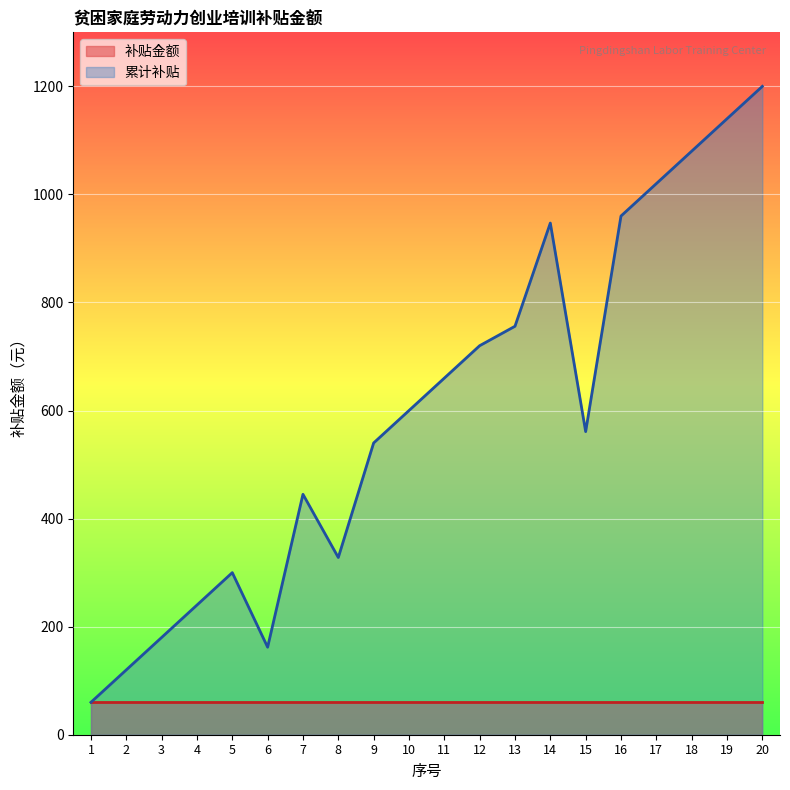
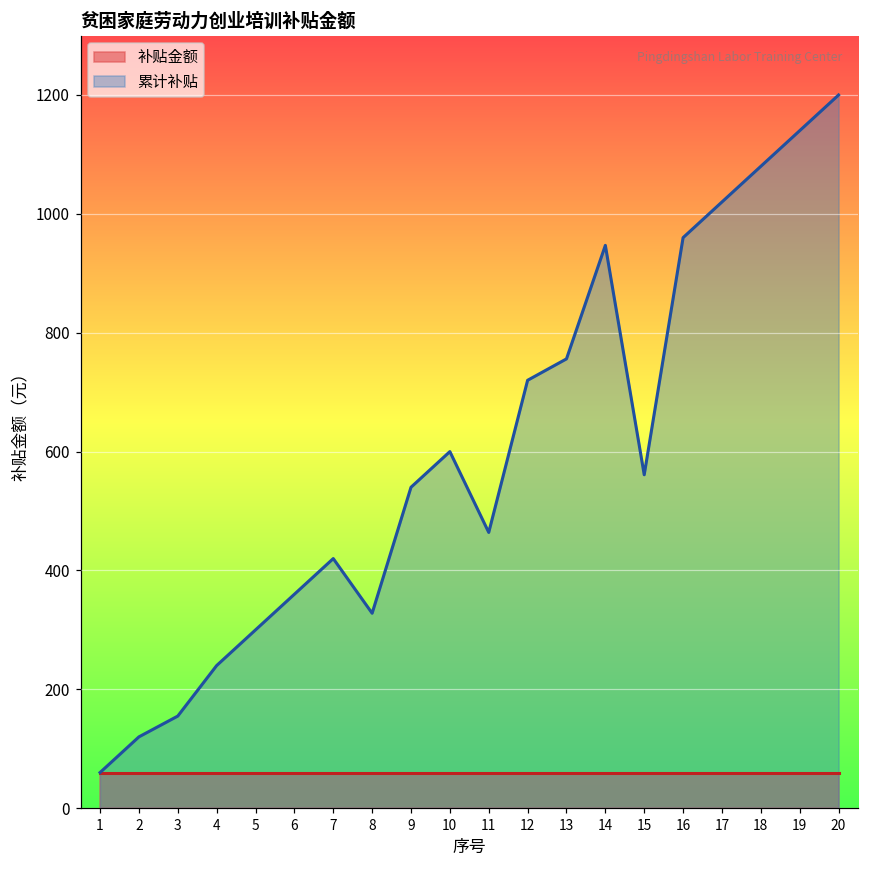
  {
    "补贴金额": {
      "2": 60,
      "3": 60,
      "4": 60,
      "5": 60,
      "6": 60,
      "7": 60,
      "8": 60,
      "9": 60,
      "10": 60,
      "11": 60,
      "12": 60,
      "13": 60,
      "14": 60,
      "15": 60,
      "16": 60,
      "17": 60,
      "18": 60,
      "19": 60,
      "20": 60
    },
    "累计补贴": {
      "2": 120,
-     "3": 180,
+     "3": 160,
      "4": 240,
      "5": 300,
-     "6": 160,
-     "7": 450,
+     "6": 360,
+     "7": 420,
      "8": 330,
      "9": 540,
      "10": 600,
-     "11": 660,
+     "11": 460,
      "12": 720,
      "13": 760,
      "14": 950,
      "15": 560,
      "16": 960,
      "17": 1020,
      "18": 1080,
      "19": 1140,
      "20": 1200
    }
  }
